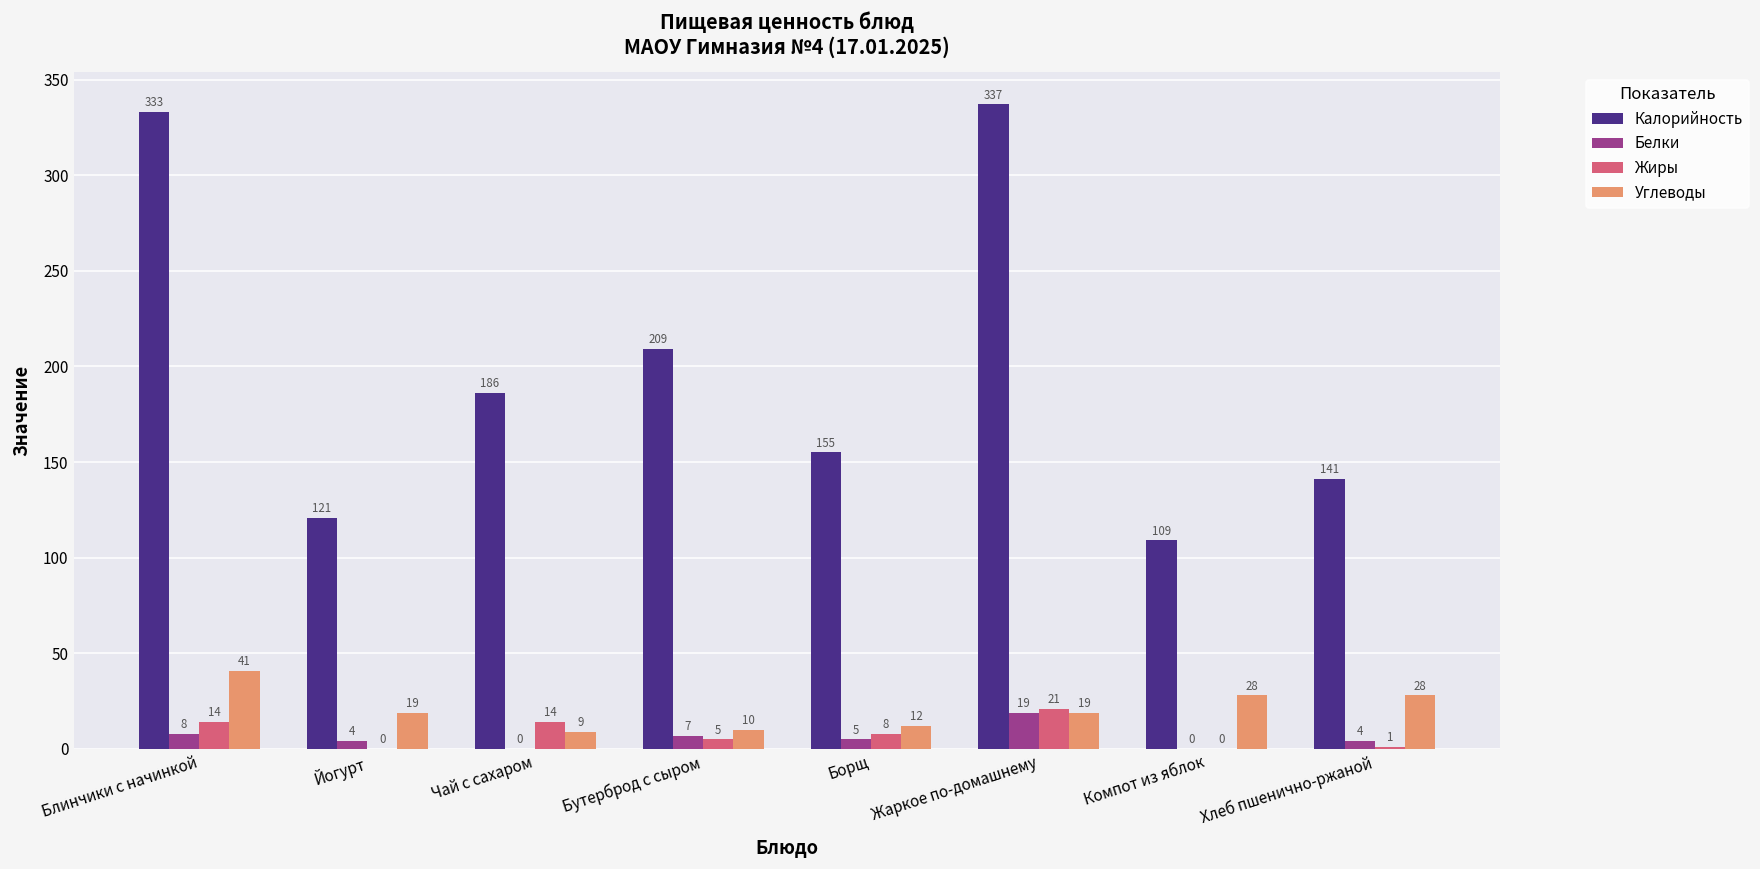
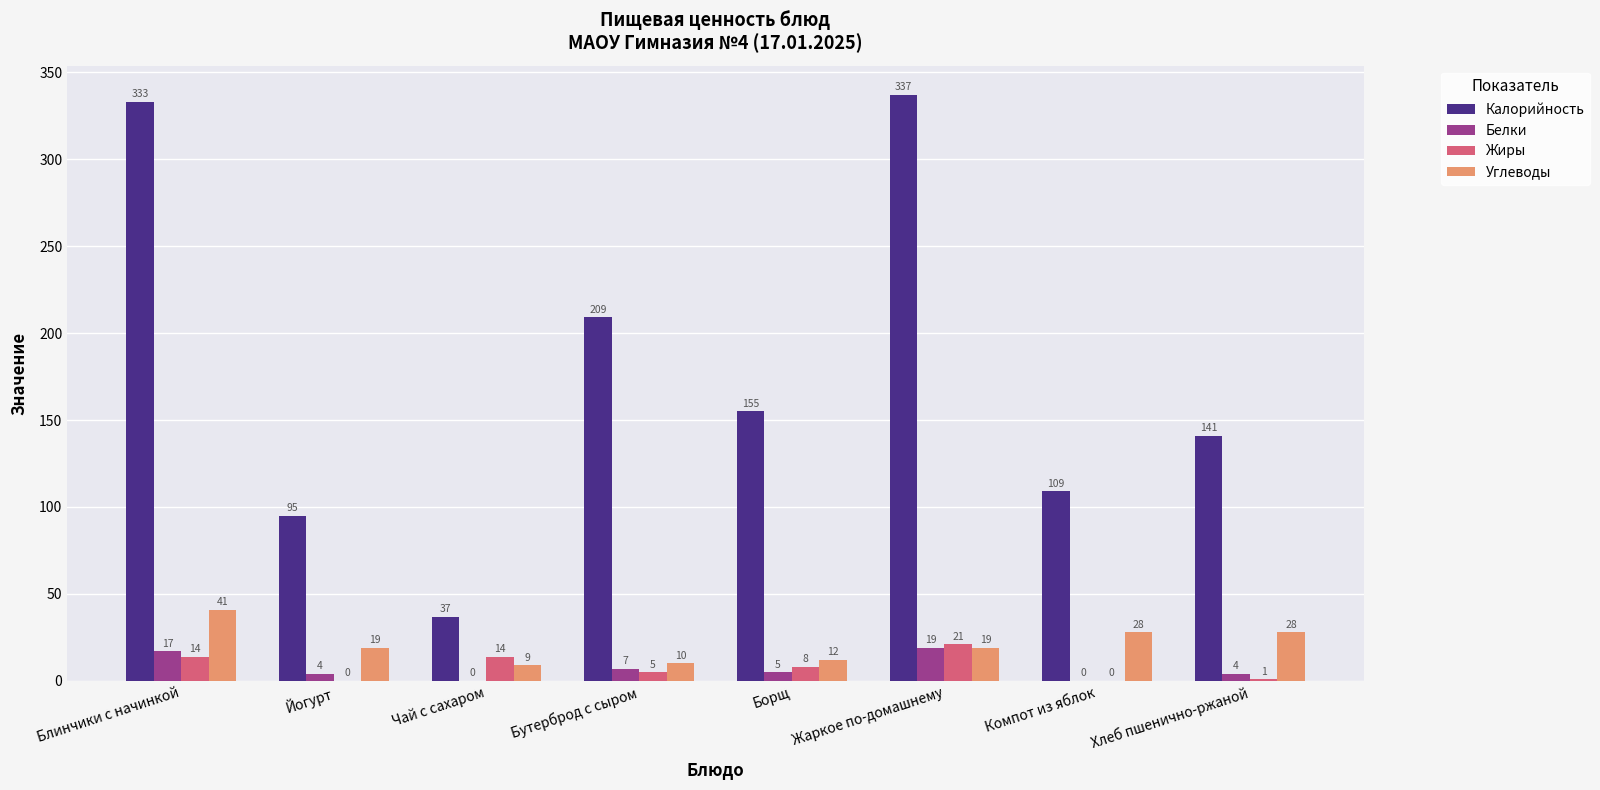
  {
    "Калорийность": {
      "Блинчики с начинкой": 333,
-     "Йогурт": 121,
-     "Чай с сахаром": 186,
+     "Йогурт": 95,
+     "Чай с сахаром": 37,
      "Бутерброд с сыром": 209,
      "Борщ": 155,
      "Жаркое по-домашнему": 337,
      "Компот из яблок": 109,
      "Хлеб пшенично-ржаной": 141
    },
    "Белки": {
-     "Блинчики с начинкой": 8,
+     "Блинчики с начинкой": 17,
      "Йогурт": 4,
      "Чай с сахаром": 0,
      "Бутерброд с сыром": 7,
      "Борщ": 5,
      "Жаркое по-домашнему": 19,
      "Компот из яблок": 0,
      "Хлеб пшенично-ржаной": 4
    }
  }
